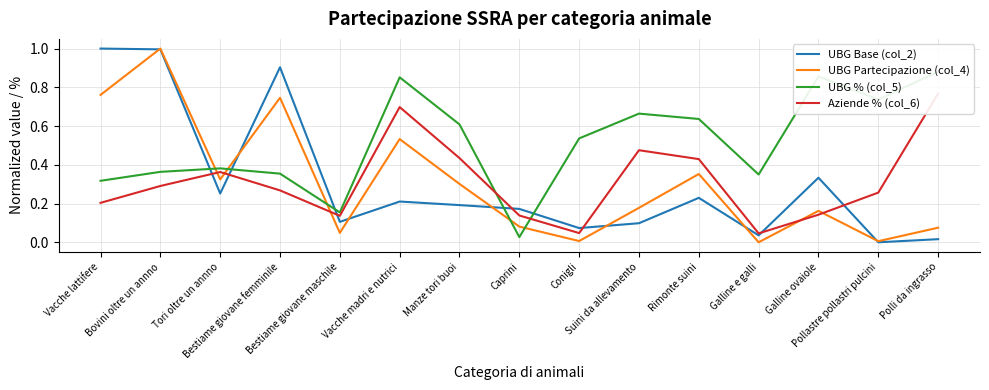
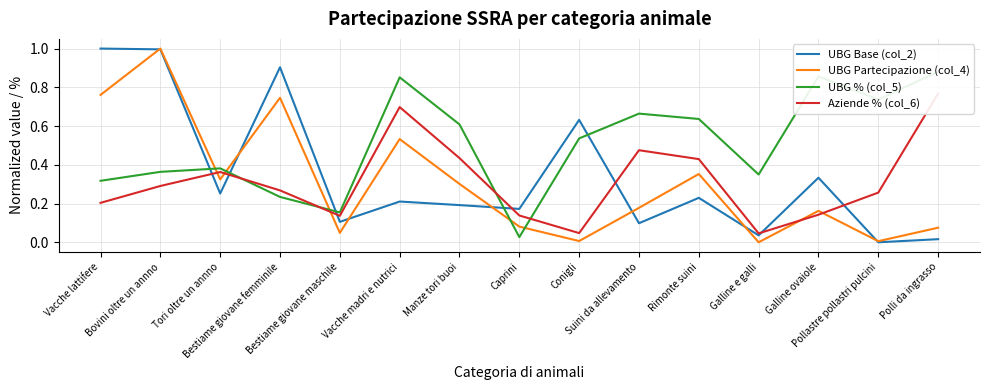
  {
    "UBG Base (col_2)": {
      "Vacche lattifere": 1.00,
      "Tori oltre un annno": 0.25,
      "Bestiame giovane femminile": 0.90,
      "Bestiame giovane maschile": 0.11,
      "Vacche madri e nutrici": 0.21,
      "Manze tori buoi": 0.19,
      "Caprini": 0.17,
-     "Conigli": 0.07,
+     "Conigli": 0.63,
      "Suini da allevamento": 0.10,
      "Rimonte suini": 0.23,
      "Galline ovaiole": 0.33,
      "Polli da ingrasso": 0.02
    },
    "UBG Partecipazione (col_4)": {
      "Vacche lattifere": 0.76,
      "Tori oltre un annno": 0.32,
      "Bestiame giovane femminile": 0.75,
      "Bestiame giovane maschile": 0.05,
      "Vacche madri e nutrici": 0.53,
      "Manze tori buoi": 0.30,
      "Caprini": 0.08,
      "Conigli": 0.01,
      "Suini da allevamento": 0.18,
      "Rimonte suini": 0.35,
      "Galline e galli": 0.00,
      "Galline ovaiole": 0.16,
      "Polli da ingrasso": 0.08
    },
    "UBG % (col_5)": {
      "Vacche lattifere": 0.32,
      "Bovini oltre un annno": 0.36,
      "Tori oltre un annno": 0.38,
-     "Bestiame giovane femminile": 0.35,
+     "Bestiame giovane femminile": 0.23,
      "Bestiame giovane maschile": 0.15,
      "Vacche madri e nutrici": 0.85,
      "Manze tori buoi": 0.61,
      "Caprini": 0.03,
      "Conigli": 0.54,
      "Suini da allevamento": 0.66,
      "Rimonte suini": 0.64,
      "Galline e galli": 0.35
    },
    "Aziende % (col_6)": {
      "Vacche lattifere": 0.20,
      "Bovini oltre un annno": 0.29,
      "Tori oltre un annno": 0.36,
      "Bestiame giovane femminile": 0.27,
      "Bestiame giovane maschile": 0.14,
      "Vacche madri e nutrici": 0.70,
      "Manze tori buoi": 0.43,
      "Caprini": 0.14,
      "Conigli": 0.05,
      "Suini da allevamento": 0.48,
      "Rimonte suini": 0.43,
      "Galline ovaiole": 0.14,
      "Pollastre pollastri pulcini": 0.26
    }
  }
